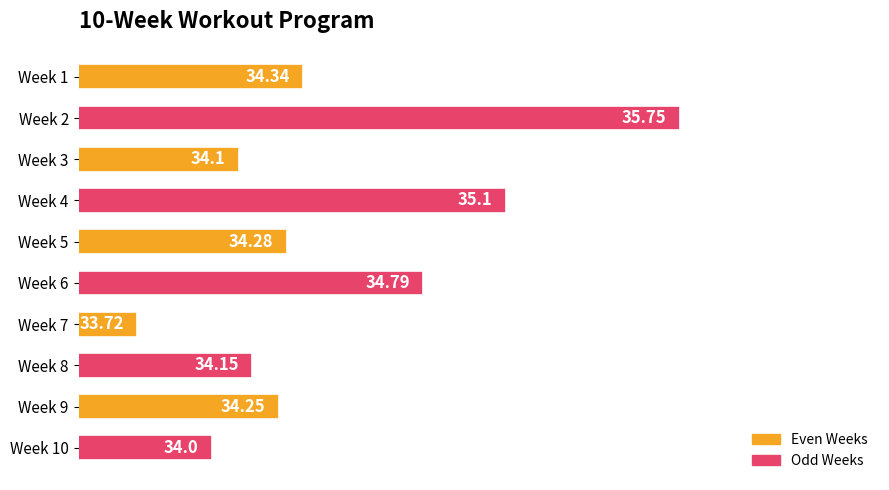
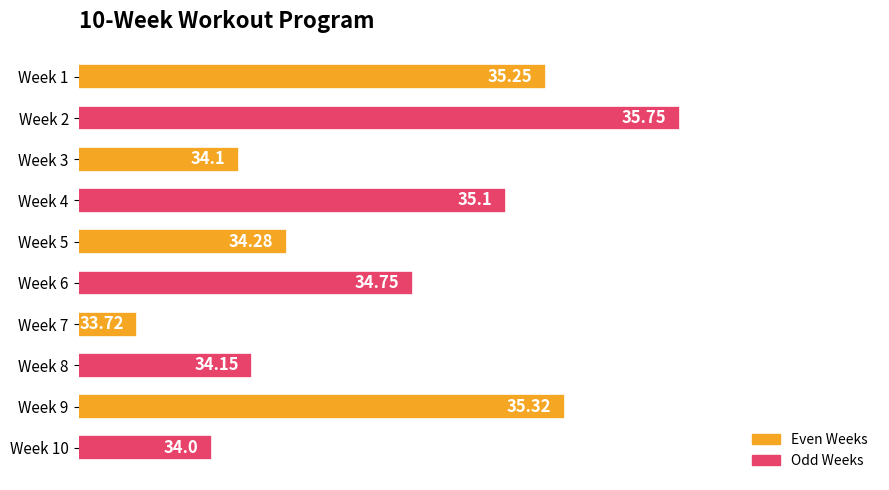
  {
-   "Week 1": 34.34,
+   "Week 1": 35.25,
    "Week 2": 35.75,
    "Week 3": 34.1,
    "Week 4": 35.1,
    "Week 5": 34.28,
-   "Week 6": 34.79,
+   "Week 6": 34.75,
    "Week 7": 33.72,
    "Week 8": 34.15,
-   "Week 9": 34.25,
+   "Week 9": 35.32,
    "Week 10": 34.0
  }
